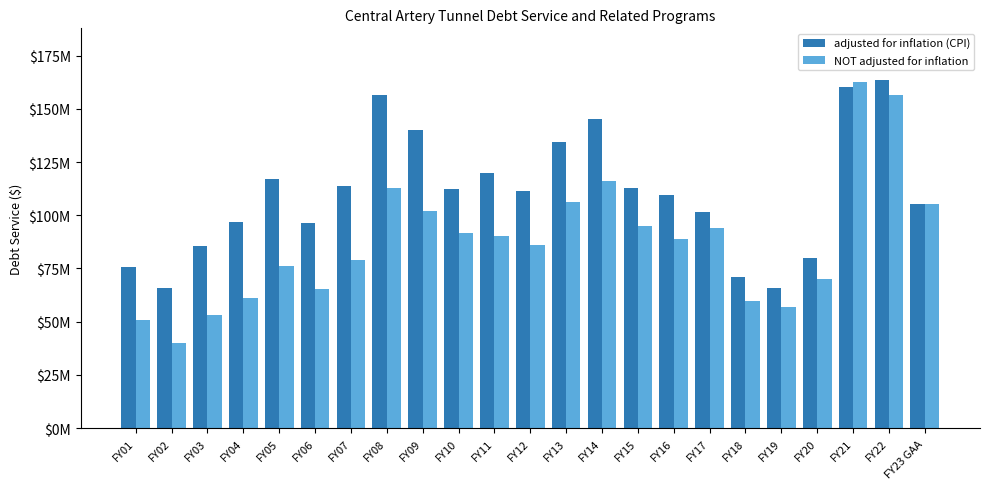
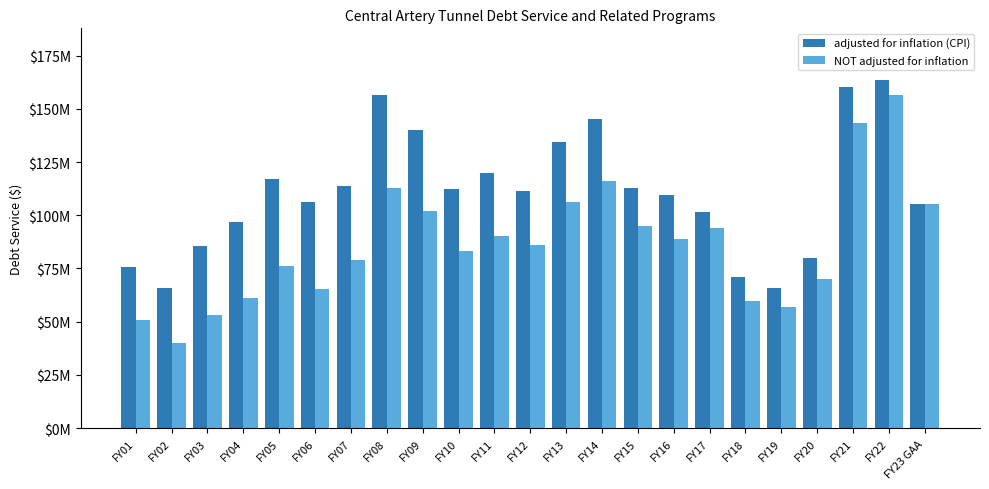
  {
    "adjusted for inflation (CPI)": {
      "FY01": "$76000000",
      "FY02": "$66000000",
      "FY03": "$85000000",
      "FY04": "$97000000",
      "FY05": "$117000000",
-     "FY06": "$96000000",
+     "FY06": "$106000000",
      "FY07": "$114000000",
      "FY08": "$156000000",
      "FY09": "$140000000",
      "FY10": "$112000000",
      "FY11": "$120000000",
      "FY12": "$111000000",
      "FY13": "$135000000",
      "FY14": "$145000000",
      "FY15": "$113000000",
      "FY16": "$110000000",
      "FY17": "$101000000",
      "FY18": "$71000000",
      "FY19": "$66000000",
      "FY20": "$80000000",
      "FY21": "$160000000",
      "FY22": "$163000000",
      "FY23 GAA": "$105000000"
    },
    "NOT adjusted for inflation": {
      "FY01": "$51000000",
      "FY02": "$40000000",
      "FY03": "$53000000",
      "FY04": "$61000000",
      "FY05": "$76000000",
      "FY06": "$65000000",
      "FY07": "$79000000",
      "FY08": "$113000000",
      "FY09": "$102000000",
-     "FY10": "$92000000",
+     "FY10": "$83000000",
      "FY11": "$90000000",
      "FY12": "$86000000",
      "FY13": "$106000000",
      "FY14": "$116000000",
      "FY15": "$95000000",
      "FY16": "$89000000",
      "FY17": "$94000000",
      "FY18": "$60000000",
      "FY19": "$57000000",
      "FY20": "$70000000",
-     "FY21": "$162000000",
+     "FY21": "$143000000",
      "FY22": "$157000000",
      "FY23 GAA": "$105000000"
    }
  }
